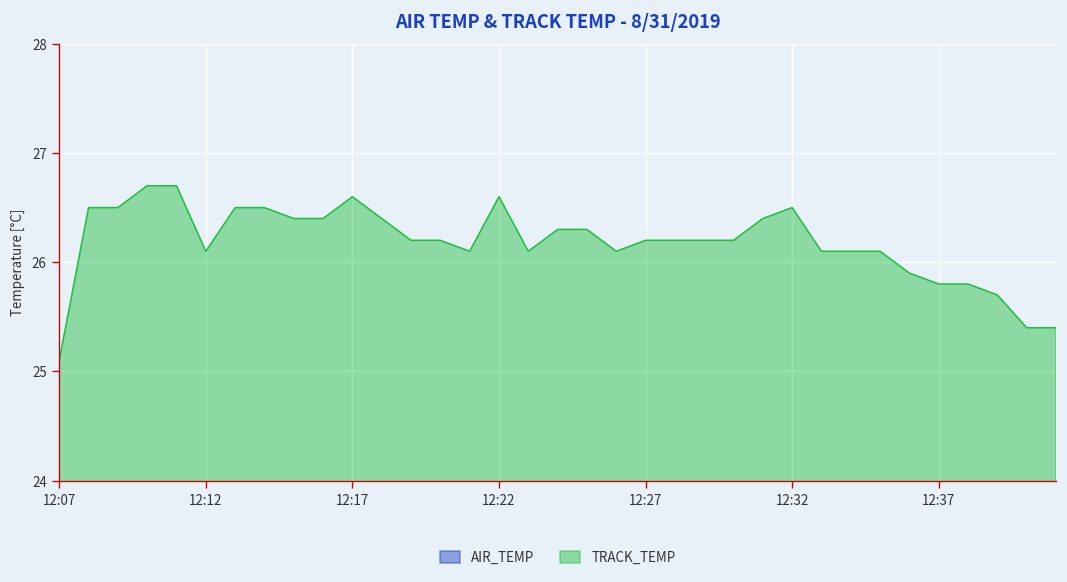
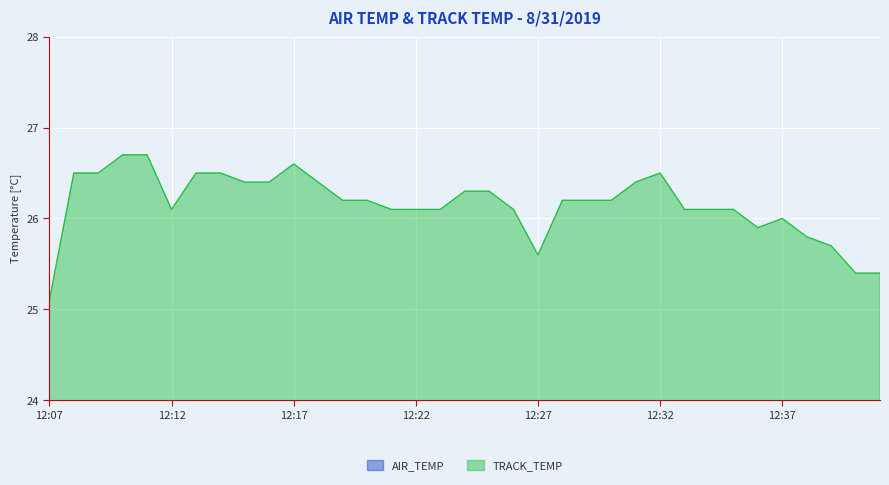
  {
    "TRACK_TEMP": {
      "12:07": 25.1,
      "12:12": 26.1,
      "12:17": 26.6,
-     "12:22": 26.6,
-     "12:27": 26.2,
+     "12:22": 26.1,
+     "12:27": 25.6,
      "12:32": 26.5,
-     "12:37": 25.8
+     "12:37": 26.0
    }
  }
